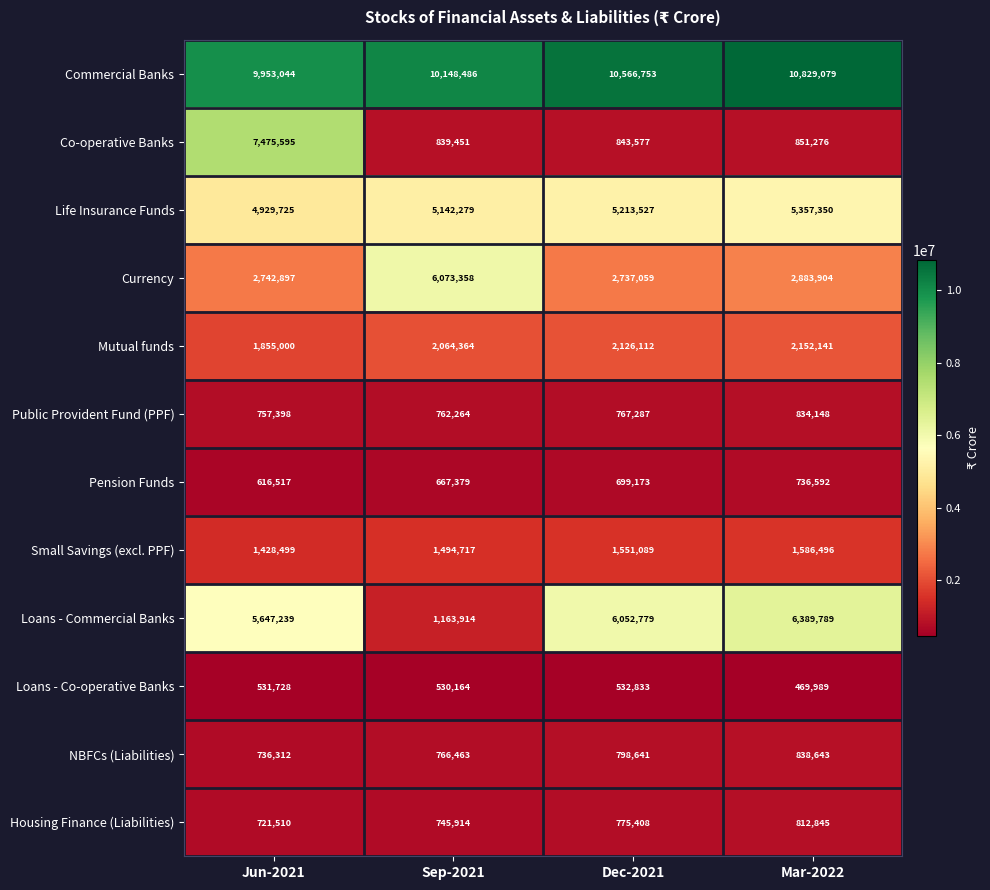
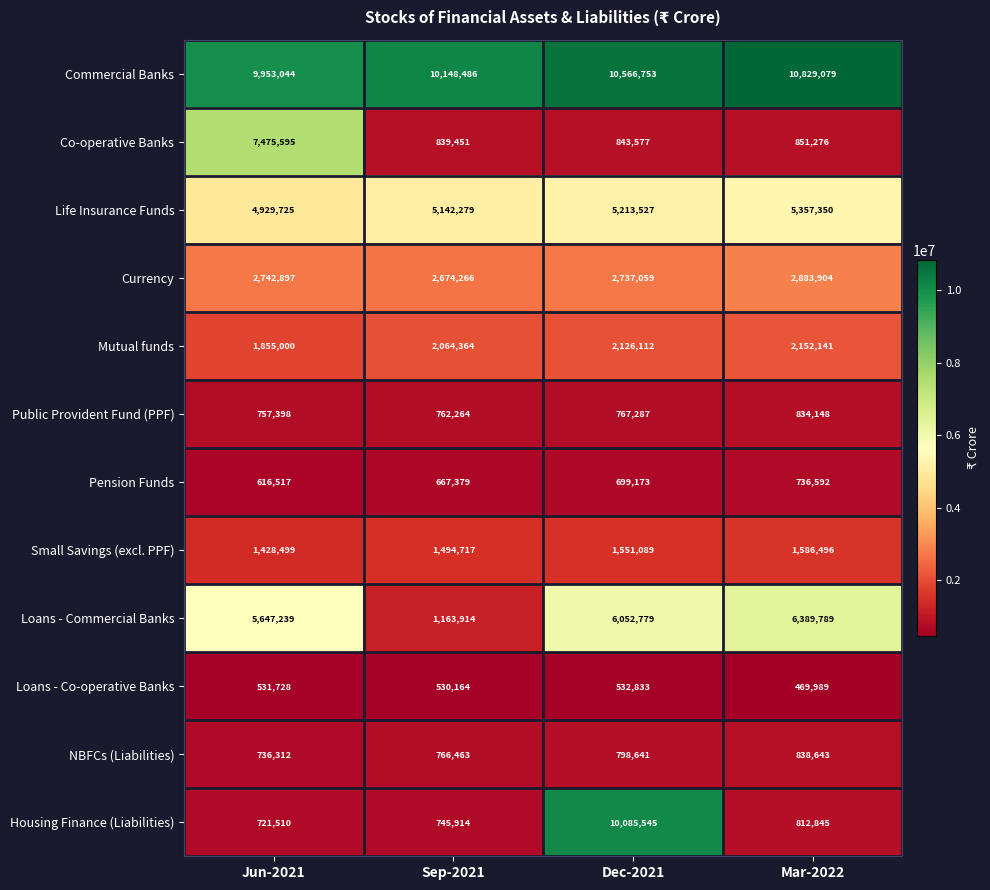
  {
    "Commercial Banks": {
      "Jun-2021": "9,953,044",
      "Sep-2021": "10,148,486",
      "Dec-2021": "10,566,753",
      "Mar-2022": "10,829,079"
    },
    "Co-operative Banks": {
      "Jun-2021": "7,475,595",
      "Sep-2021": "839,451",
      "Dec-2021": "843,577",
      "Mar-2022": "851,276"
    },
    "Life Insurance Funds": {
      "Jun-2021": "4,929,725",
      "Sep-2021": "5,142,279",
      "Dec-2021": "5,213,527",
      "Mar-2022": "5,357,350"
    },
    "Currency": {
      "Jun-2021": "2,742,897",
-     "Sep-2021": "6,073,358",
+     "Sep-2021": "2,674,266",
      "Dec-2021": "2,737,059",
      "Mar-2022": "2,883,904"
    },
    "Mutual funds": {
      "Jun-2021": "1,855,000",
      "Sep-2021": "2,064,364",
      "Dec-2021": "2,126,112",
      "Mar-2022": "2,152,141"
    },
    "Public Provident Fund (PPF)": {
      "Jun-2021": "757,398",
      "Sep-2021": "762,264",
      "Dec-2021": "767,287",
      "Mar-2022": "834,148"
    },
    "Pension Funds": {
      "Jun-2021": "616,517",
      "Sep-2021": "667,379",
      "Dec-2021": "699,173",
      "Mar-2022": "736,592"
    },
    "Small Savings (excl. PPF)": {
      "Jun-2021": "1,428,499",
      "Sep-2021": "1,494,717",
      "Dec-2021": "1,551,089",
      "Mar-2022": "1,586,496"
    },
    "Loans - Commercial Banks": {
      "Jun-2021": "5,647,239",
      "Sep-2021": "1,163,914",
      "Dec-2021": "6,052,779",
      "Mar-2022": "6,389,789"
    },
    "Loans - Co-operative Banks": {
      "Jun-2021": "531,728",
      "Sep-2021": "530,164",
      "Dec-2021": "532,833",
      "Mar-2022": "469,989"
    },
    "NBFCs (Liabilities)": {
      "Jun-2021": "736,312",
      "Sep-2021": "766,463",
      "Dec-2021": "798,641",
      "Mar-2022": "838,643"
    },
    "Housing Finance (Liabilities)": {
      "Jun-2021": "721,510",
      "Sep-2021": "745,914",
-     "Dec-2021": "775,408",
+     "Dec-2021": "10,085,545",
      "Mar-2022": "812,845"
    }
  }
